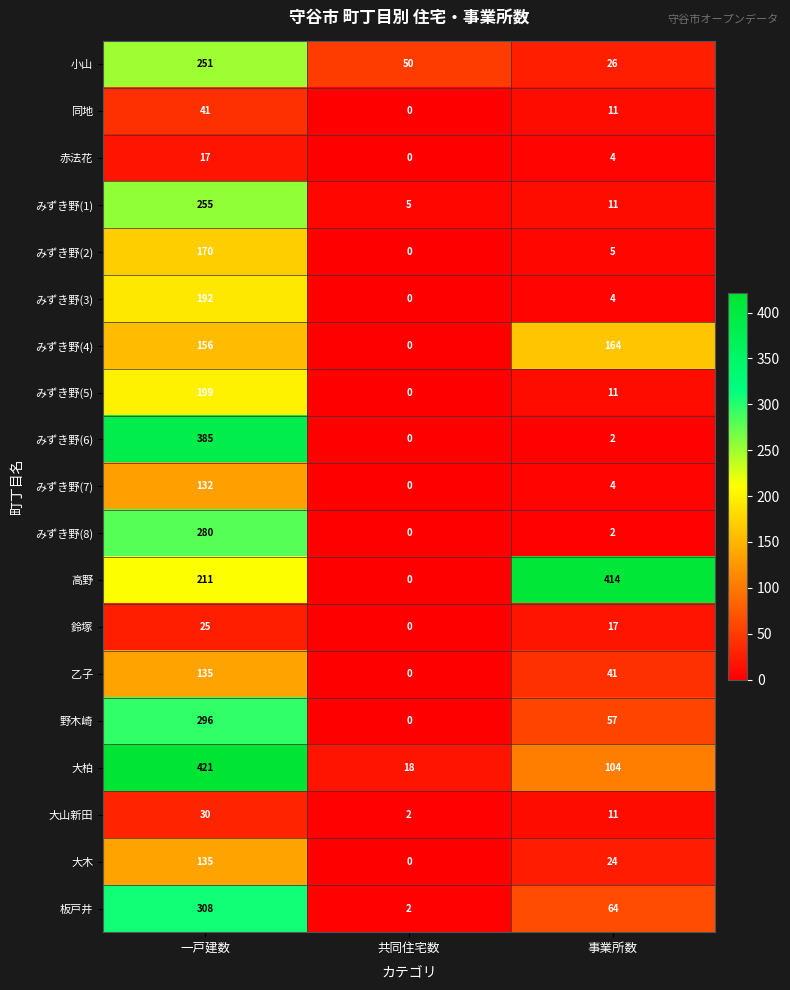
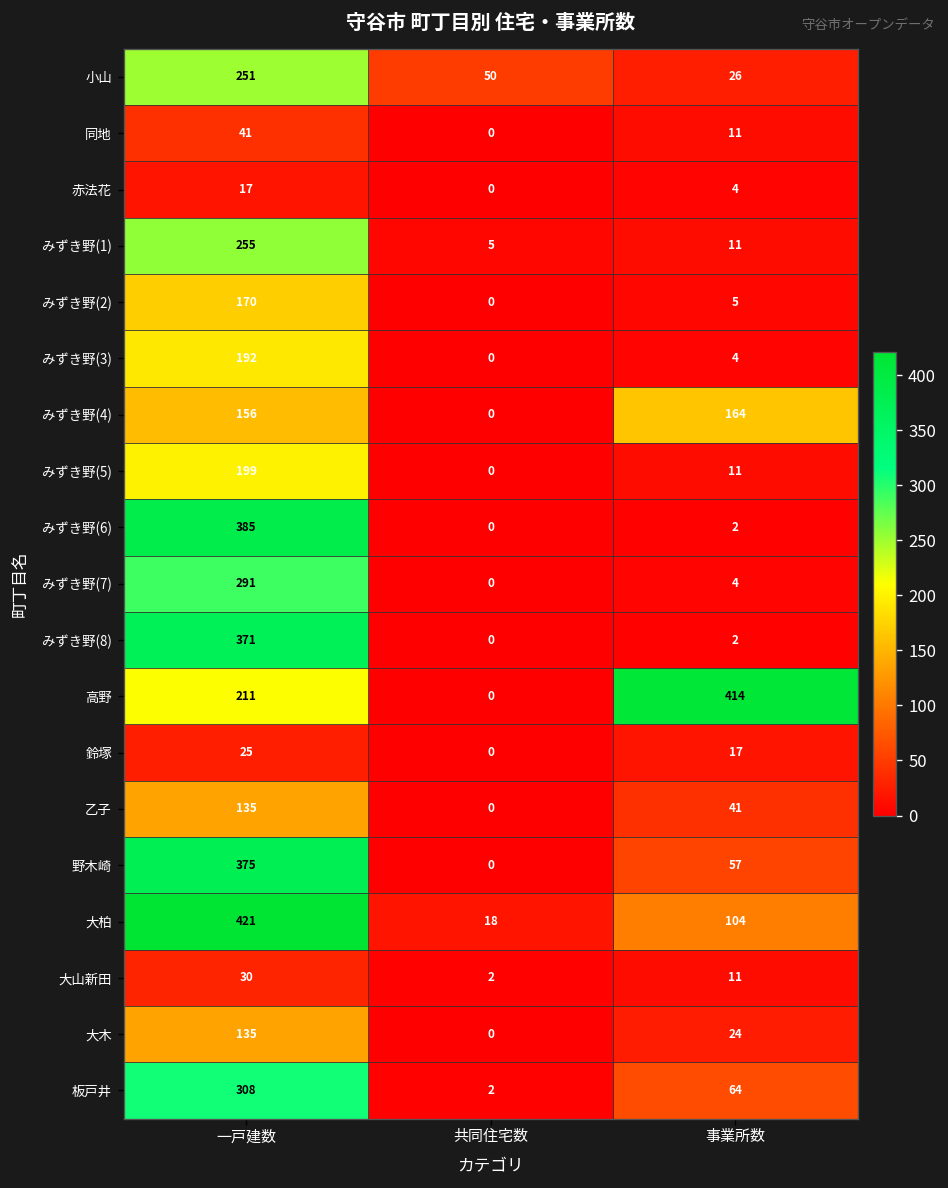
  {
    "小山": {
      "一戸建数": 251,
      "共同住宅数": 50,
      "事業所数": 26
    },
    "同地": {
      "一戸建数": 41,
      "共同住宅数": 0,
      "事業所数": 11
    },
    "赤法花": {
      "一戸建数": 17,
      "共同住宅数": 0,
      "事業所数": 4
    },
    "みずき野(1)": {
      "一戸建数": 255,
      "共同住宅数": 5,
      "事業所数": 11
    },
    "みずき野(2)": {
      "一戸建数": 170,
      "共同住宅数": 0,
      "事業所数": 5
    },
    "みずき野(3)": {
      "一戸建数": 192,
      "共同住宅数": 0,
      "事業所数": 4
    },
    "みずき野(4)": {
      "一戸建数": 156,
      "共同住宅数": 0,
      "事業所数": 164
    },
    "みずき野(5)": {
      "一戸建数": 199,
      "共同住宅数": 0,
      "事業所数": 11
    },
    "みずき野(6)": {
      "一戸建数": 385,
      "共同住宅数": 0,
      "事業所数": 2
    },
    "みずき野(7)": {
-     "一戸建数": 132,
+     "一戸建数": 291,
      "共同住宅数": 0,
      "事業所数": 4
    },
    "みずき野(8)": {
-     "一戸建数": 280,
+     "一戸建数": 371,
      "共同住宅数": 0,
      "事業所数": 2
    },
    "高野": {
      "一戸建数": 211,
      "共同住宅数": 0,
      "事業所数": 414
    },
    "鈴塚": {
      "一戸建数": 25,
      "共同住宅数": 0,
      "事業所数": 17
    },
    "乙子": {
      "一戸建数": 135,
      "共同住宅数": 0,
      "事業所数": 41
    },
    "野木崎": {
-     "一戸建数": 296,
+     "一戸建数": 375,
      "共同住宅数": 0,
      "事業所数": 57
    },
    "大柏": {
      "一戸建数": 421,
      "共同住宅数": 18,
      "事業所数": 104
    },
    "大山新田": {
      "一戸建数": 30,
      "共同住宅数": 2,
      "事業所数": 11
    },
    "大木": {
      "一戸建数": 135,
      "共同住宅数": 0,
      "事業所数": 24
    },
    "板戸井": {
      "一戸建数": 308,
      "共同住宅数": 2,
      "事業所数": 64
    }
  }
